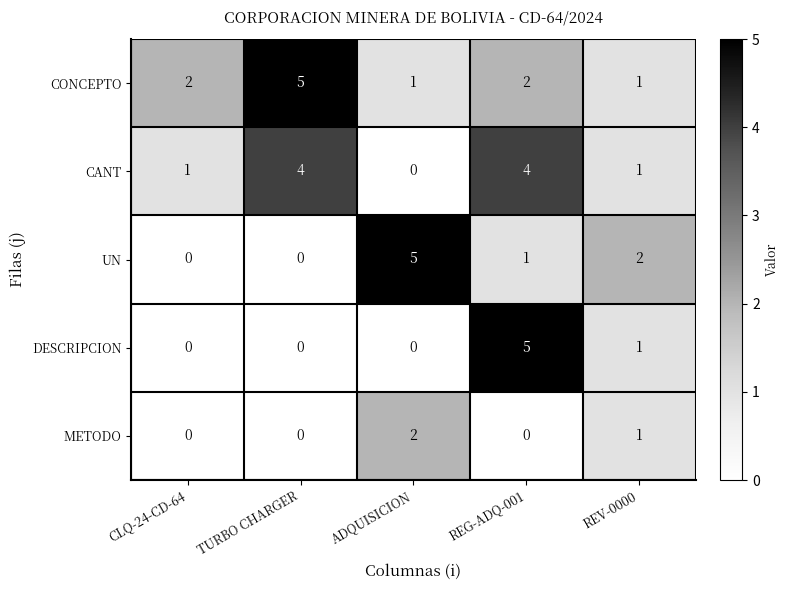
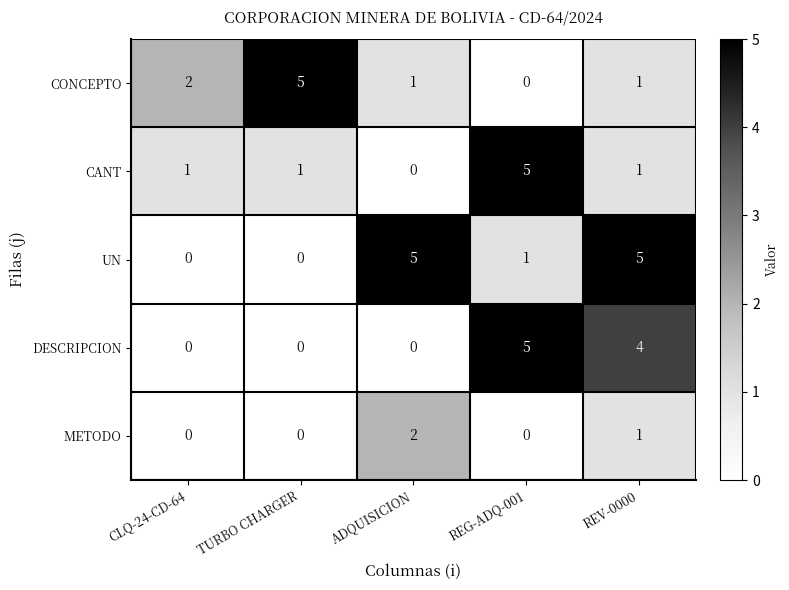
  {
    "CONCEPTO": {
      "CLQ-24-CD-64": 2,
      "TURBO CHARGER": 5,
      "ADQUISICION": 1,
-     "REG-ADQ-001": 2,
+     "REG-ADQ-001": 0,
      "REV-0000": 1
    },
    "CANT": {
      "CLQ-24-CD-64": 1,
-     "TURBO CHARGER": 4,
+     "TURBO CHARGER": 1,
      "ADQUISICION": 0,
-     "REG-ADQ-001": 4,
+     "REG-ADQ-001": 5,
      "REV-0000": 1
    },
    "UN": {
      "CLQ-24-CD-64": 0,
      "TURBO CHARGER": 0,
      "ADQUISICION": 5,
      "REG-ADQ-001": 1,
-     "REV-0000": 2
+     "REV-0000": 5
    },
    "DESCRIPCION": {
      "CLQ-24-CD-64": 0,
      "TURBO CHARGER": 0,
      "ADQUISICION": 0,
      "REG-ADQ-001": 5,
-     "REV-0000": 1
+     "REV-0000": 4
    },
    "METODO": {
      "CLQ-24-CD-64": 0,
      "TURBO CHARGER": 0,
      "ADQUISICION": 2,
      "REG-ADQ-001": 0,
      "REV-0000": 1
    }
  }
